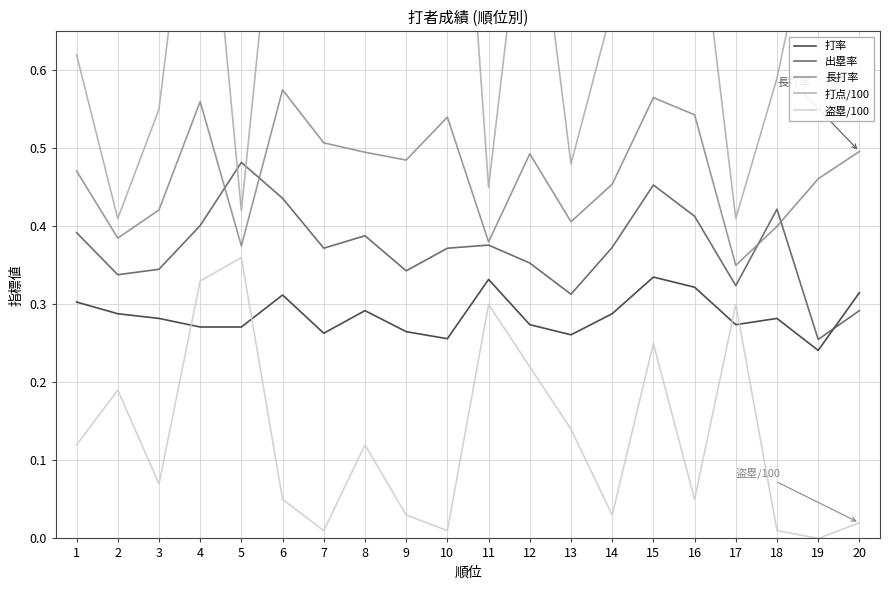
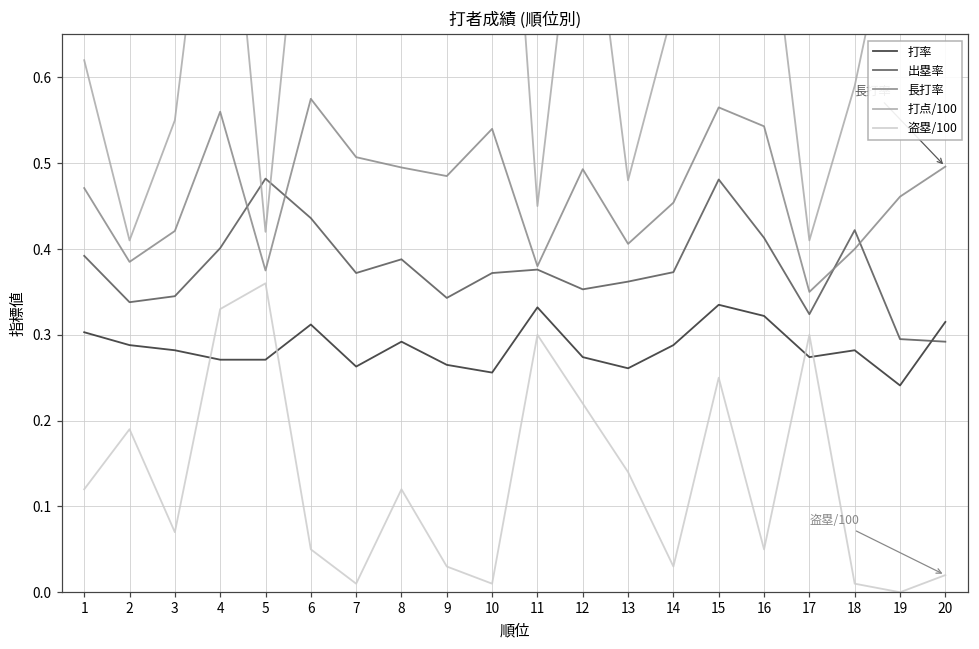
  {
    "打率": {
      "1": 0.30,
      "2": 0.29,
      "3": 0.28,
      "4": 0.27,
      "5": 0.27,
      "6": 0.31,
      "7": 0.26,
      "8": 0.29,
      "9": 0.27,
      "10": 0.26,
      "11": 0.33,
      "12": 0.27,
      "13": 0.26,
      "14": 0.29,
      "15": 0.34,
      "16": 0.32,
      "17": 0.27,
      "18": 0.28,
      "19": 0.24,
      "20": 0.32
    },
    "出塁率": {
      "1": 0.39,
      "2": 0.34,
      "3": 0.35,
      "4": 0.40,
      "5": 0.48,
      "6": 0.44,
      "7": 0.37,
      "8": 0.39,
      "9": 0.34,
      "10": 0.37,
      "11": 0.38,
      "12": 0.35,
-     "13": 0.31,
+     "13": 0.36,
      "14": 0.37,
-     "15": 0.45,
+     "15": 0.48,
      "16": 0.41,
      "17": 0.32,
      "18": 0.42,
-     "19": 0.26,
+     "19": 0.30,
      "20": 0.29
    }
  }
